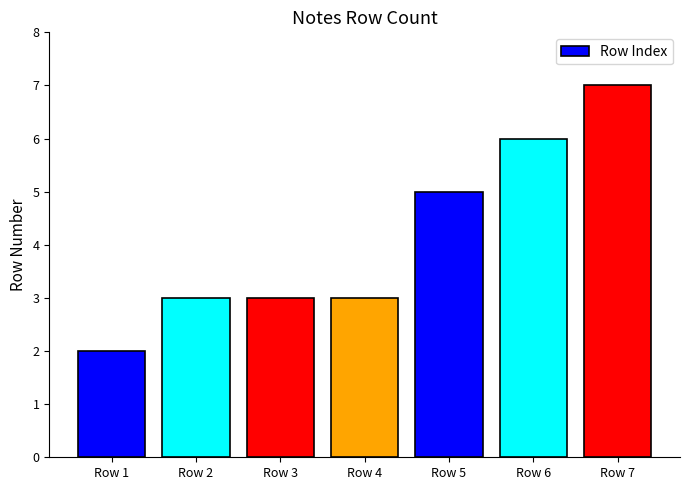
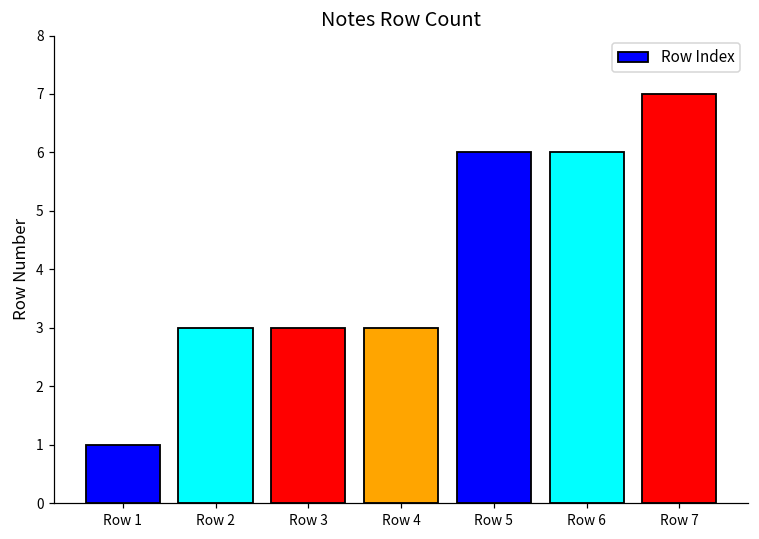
  {
-   "Row 1": 2,
+   "Row 1": 1,
    "Row 2": 3,
    "Row 3": 3,
    "Row 4": 3,
-   "Row 5": 5,
+   "Row 5": 6,
    "Row 6": 6,
    "Row 7": 7
  }
